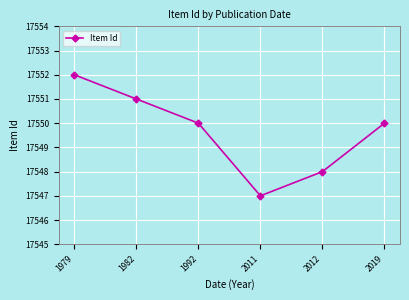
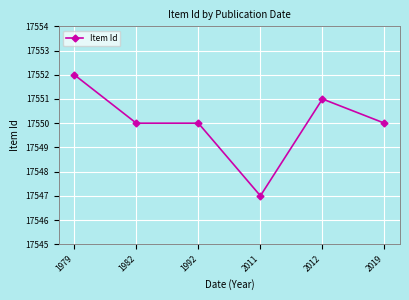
  {
    "1979": 17552,
-   "1982": 17551,
+   "1982": 17550,
    "1992": 17550,
    "2011": 17547,
-   "2012": 17548,
+   "2012": 17551,
    "2019": 17550
  }
